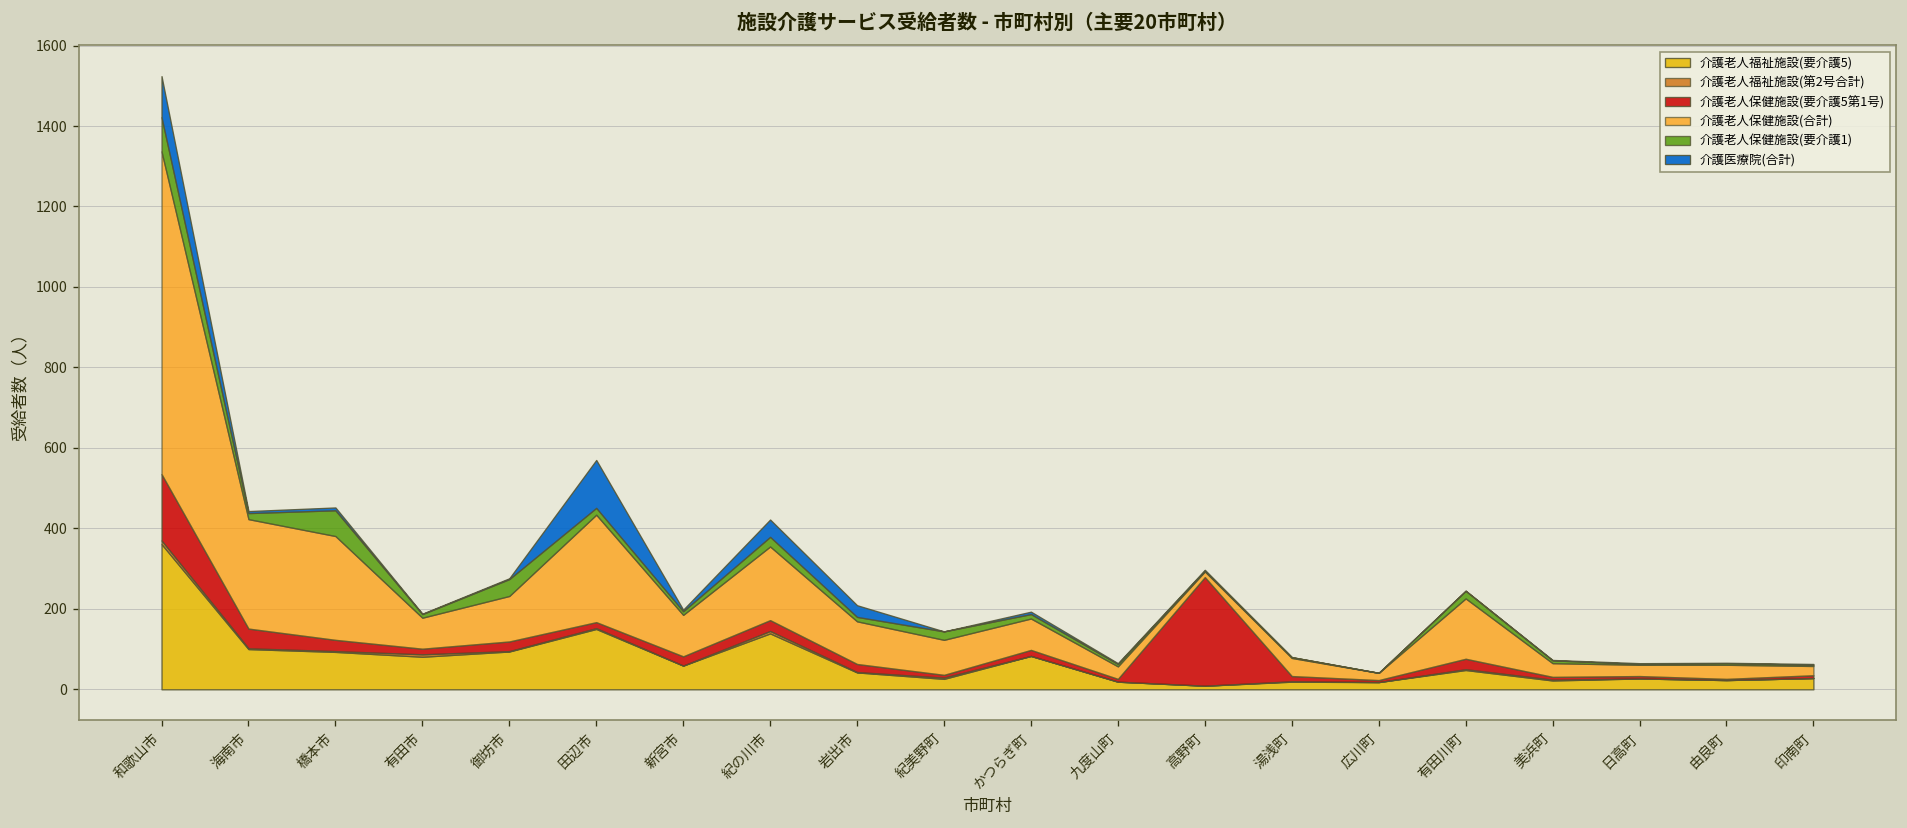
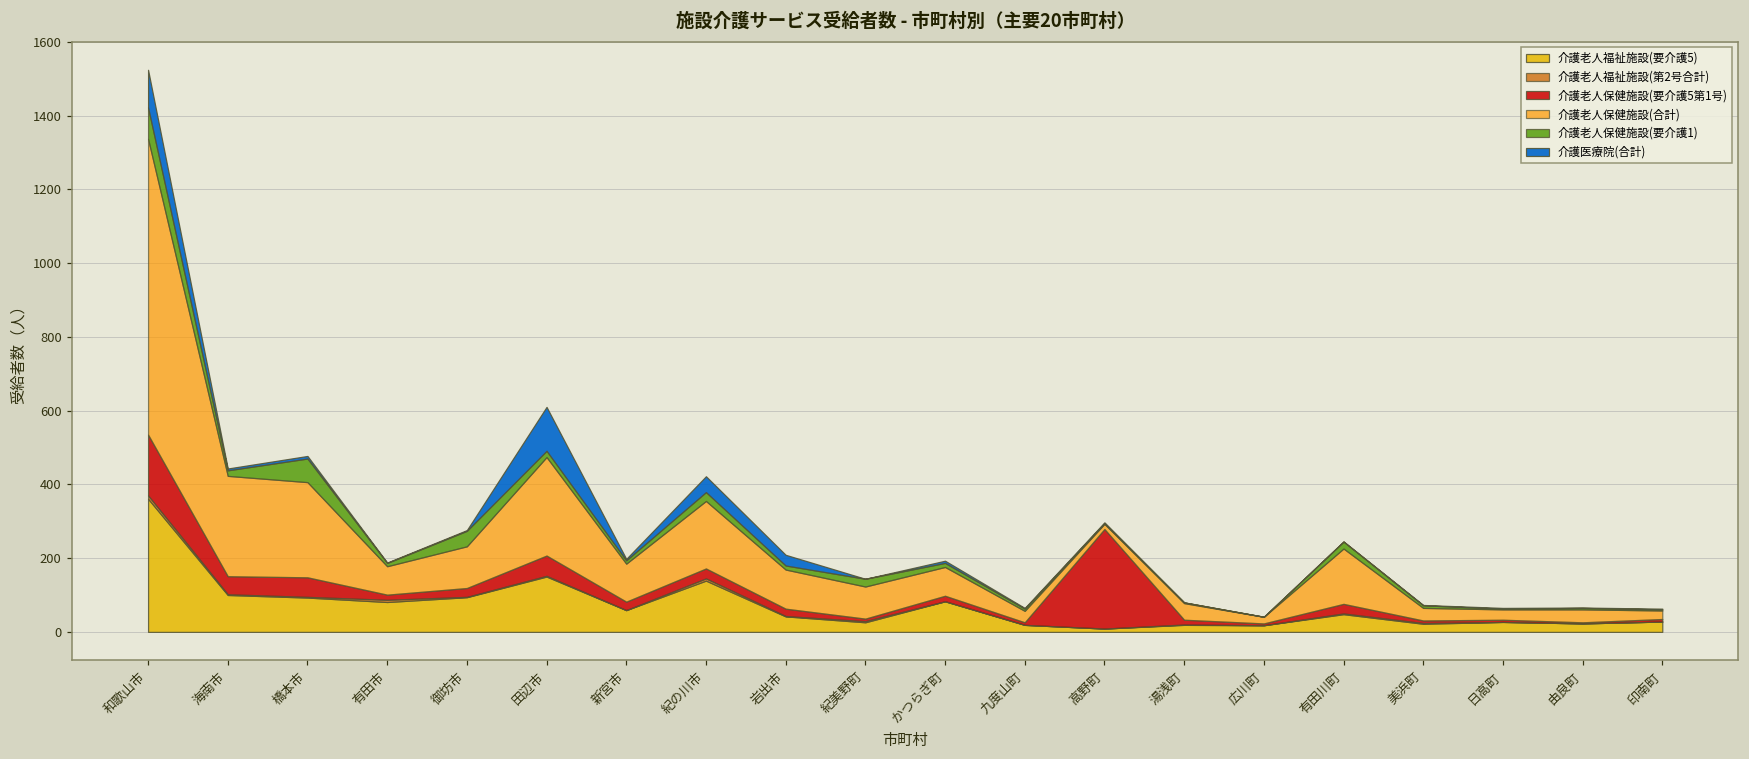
  {
    "介護老人福祉施設(第2号合計)": {
      "和歌山市": 10
    },
    "介護老人保健施設(要介護5第1号)": {
      "和歌山市": 170,
      "海南市": 50,
-     "橋本市": 30,
+     "橋本市": 50,
      "有田市": 10,
      "御坊市": 20,
-     "田辺市": 20,
+     "田辺市": 60,
      "新宮市": 20,
      "紀の川市": 30,
      "岩出市": 20,
      "かつらぎ町": 20,
      "高野町": 270,
      "湯浅町": 10,
      "有田川町": 30
    },
    "介護老人保健施設(要介護1)": {
      "和歌山市": 90,
      "田辺市": 20,
      "紀の川市": 20,
      "岩出市": 10
    },
    "介護医療院(合計)": {
      "和歌山市": 100,
      "田辺市": 120,
      "紀の川市": 40,
      "岩出市": 30
    }
  }
